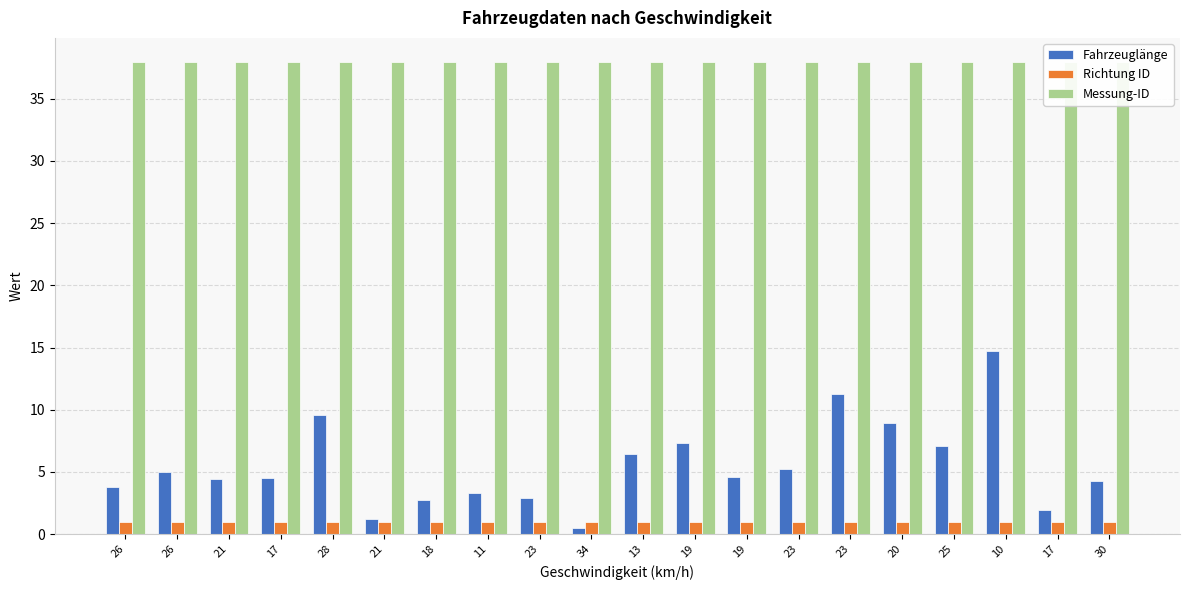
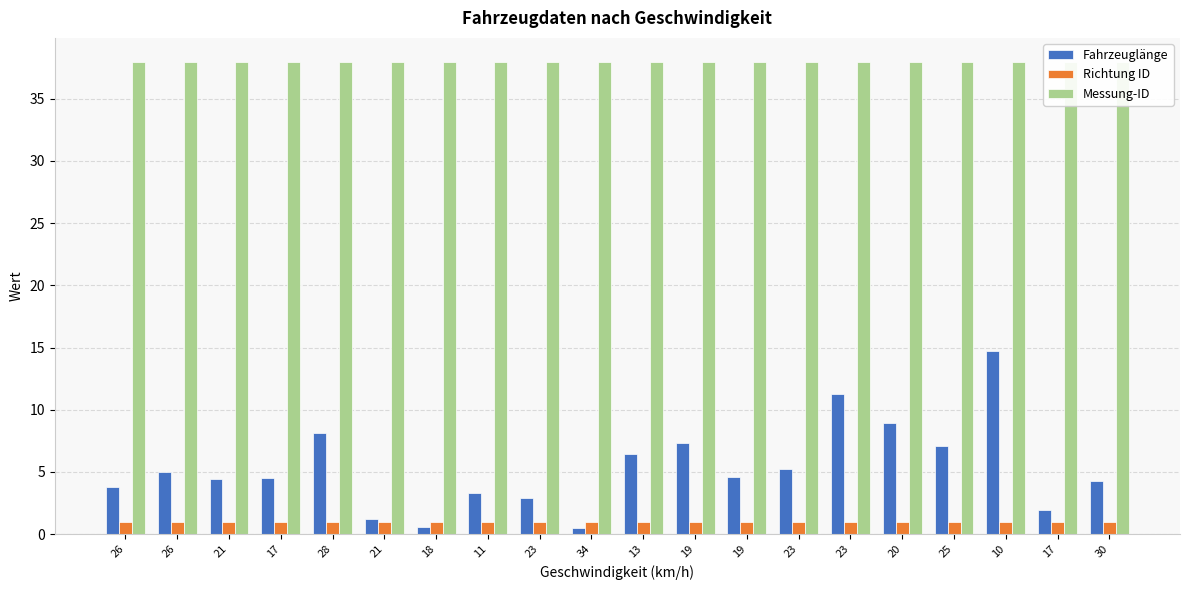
  {
    "Fahrzeuglänge": {
-     "28": 9.6,
-     "18": 2.7,
+     "28": 8.1,
+     "18": 0.6,
      "11": 3.3,
      "34": 0.5,
      "13": 6.4,
      "20": 8.9,
      "25": 7.1,
      "10": 14.7,
      "30": 4.3
    },
    "Richtung ID": {
      "28": 1.0,
      "18": 1.0,
      "11": 1.0,
      "34": 1.0,
      "13": 1.0,
      "20": 1.0,
      "25": 1.0,
      "10": 1.0,
      "30": 1.0
    },
    "Messung-ID": {
      "28": 38.0,
      "18": 38.0,
      "11": 38.0,
      "34": 38.0,
      "13": 38.0,
      "20": 38.0,
      "25": 38.0,
      "10": 38.0
    }
  }
